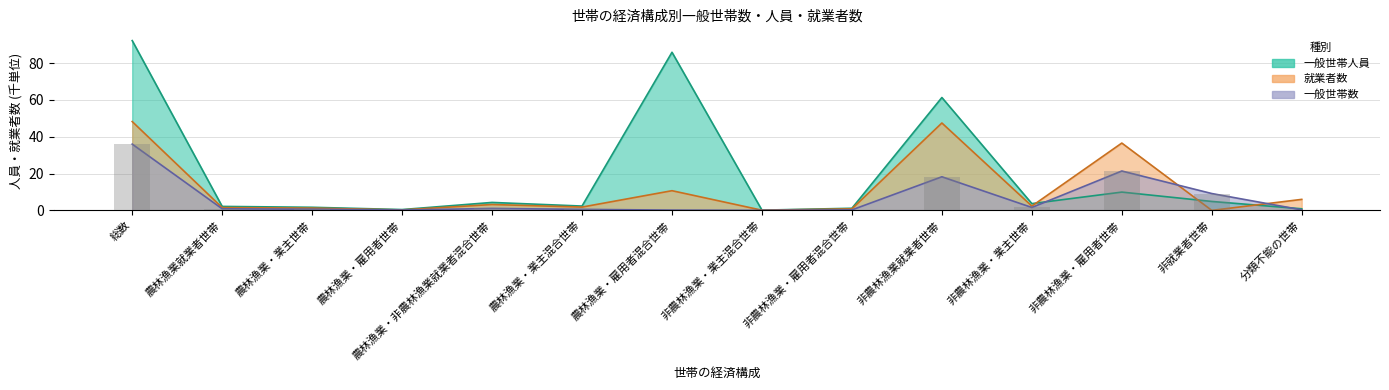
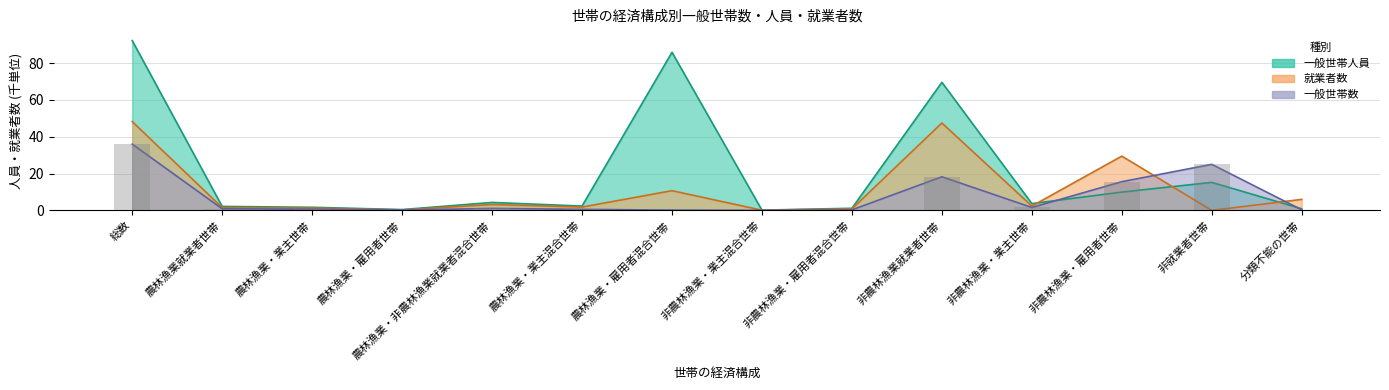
  {
    "一般世帯人員": {
      "総数": 92,
      "農林漁業・雇用者混合世帯": 86,
-     "非農林漁業就業者世帯": 61,
+     "非農林漁業就業者世帯": 70,
      "非農林漁業・雇用者世帯": 10,
-     "非就業者世帯": 5
+     "非就業者世帯": 15
    },
    "一般世帯数": {
      "総数": 36,
      "農林漁業・非農林漁業就業者混合世帯": 1,
      "農林漁業・雇用者混合世帯": 0,
      "非農林漁業就業者世帯": 18,
      "非農林漁業・業主世帯": 2,
-     "非農林漁業・雇用者世帯": 21,
-     "非就業者世帯": 9
+     "非農林漁業・雇用者世帯": 16,
+     "非就業者世帯": 25
    },
    "就業者数": {
      "総数": 48,
      "農林漁業・雇用者混合世帯": 11,
      "非農林漁業就業者世帯": 47,
-     "非農林漁業・雇用者世帯": 37,
+     "非農林漁業・雇用者世帯": 29,
      "非就業者世帯": 0,
      "分類不能の世帯": 6
    }
  }
